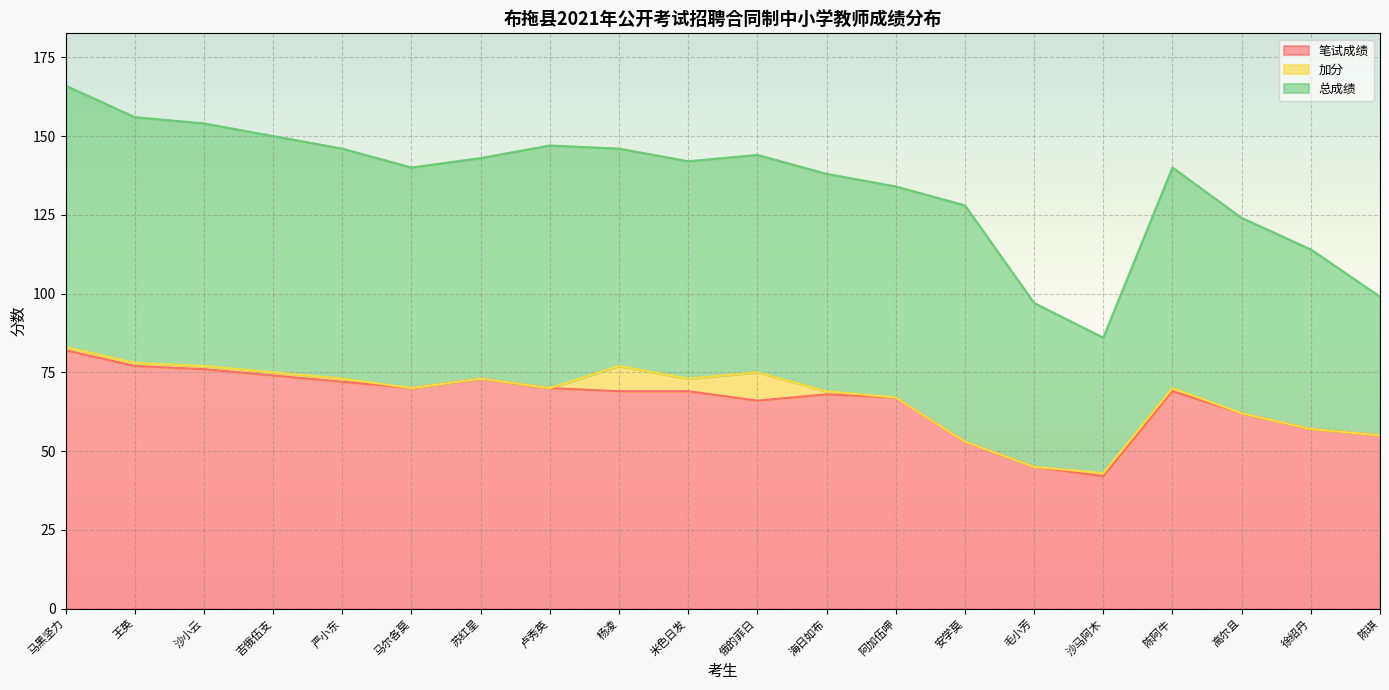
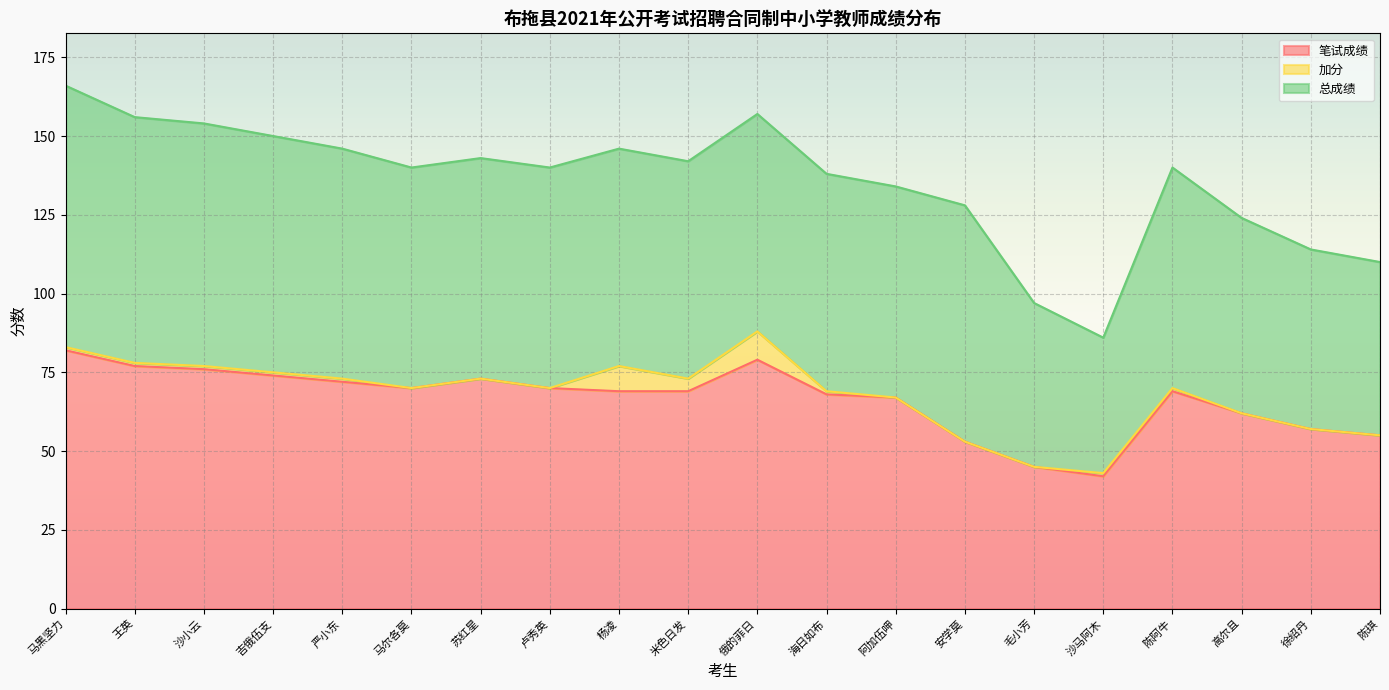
  {
    "笔试成绩": {
      "马黑坚力": 82,
      "王英": 77,
      "沙小云": 76,
      "吉俄伍支": 74,
      "严小东": 72,
      "杨凌": 69,
      "米色日发": 69,
-     "俄的菲日": 66,
+     "俄的菲日": 79,
      "海日如布": 68,
      "沙马阿木": 42,
      "陈阿牛": 69
    },
    "加分": {
      "马黑坚力": 83,
      "王英": 78,
      "沙小云": 77,
      "吉俄伍支": 75,
      "严小东": 73,
      "杨凌": 77,
      "米色日发": 73,
      "海日如布": 69,
      "沙马阿木": 43,
      "陈阿牛": 70
    },
    "总成绩": {
      "马黑坚力": 83,
      "王英": 78,
      "沙小云": 77,
      "吉俄伍支": 75,
      "严小东": 73,
      "马尔各莫": 70,
      "苏红星": 70,
-     "卢秀英": 77,
+     "卢秀英": 70,
      "杨凌": 69,
      "米色日发": 69,
      "俄的菲日": 69,
      "海日如布": 69,
      "阿加伍呷": 67,
      "安学莫": 75,
      "毛小芳": 52,
      "沙马阿木": 43,
      "陈阿牛": 70,
      "高尔且": 62,
      "徐绍丹": 57,
-     "陈琪": 44
+     "陈琪": 55
    }
  }
